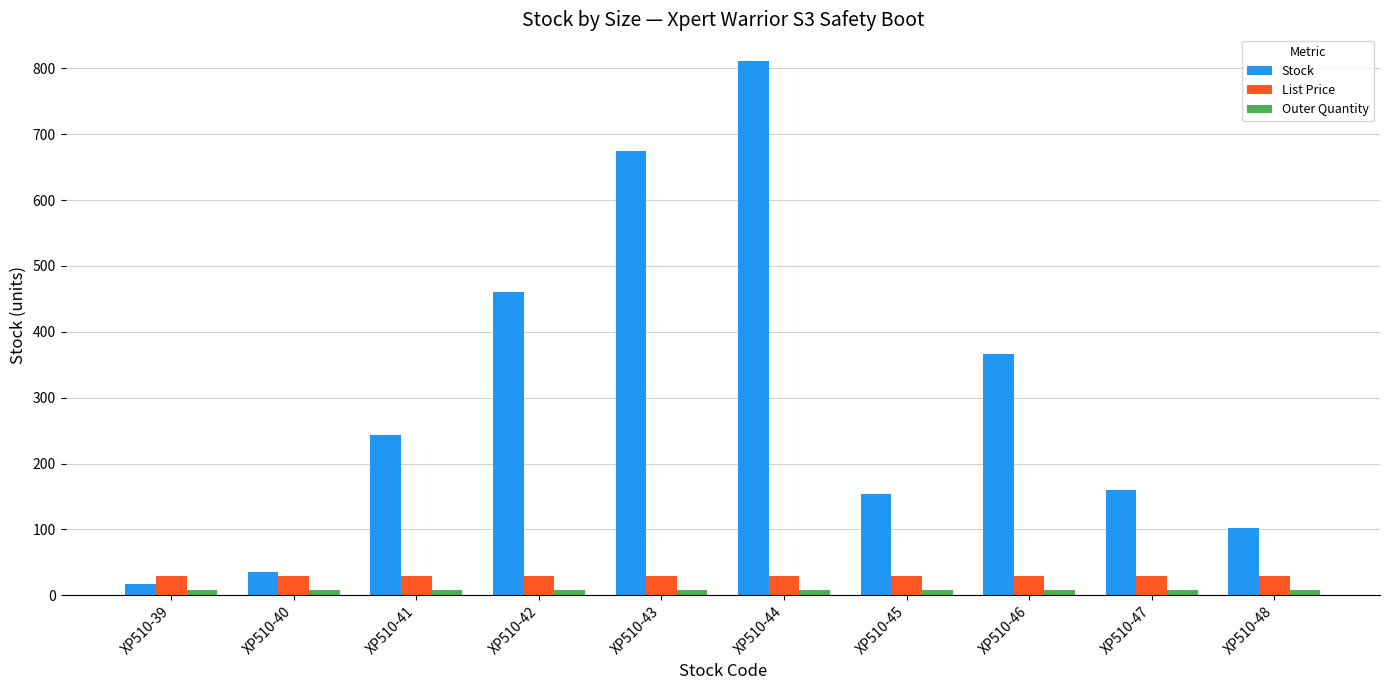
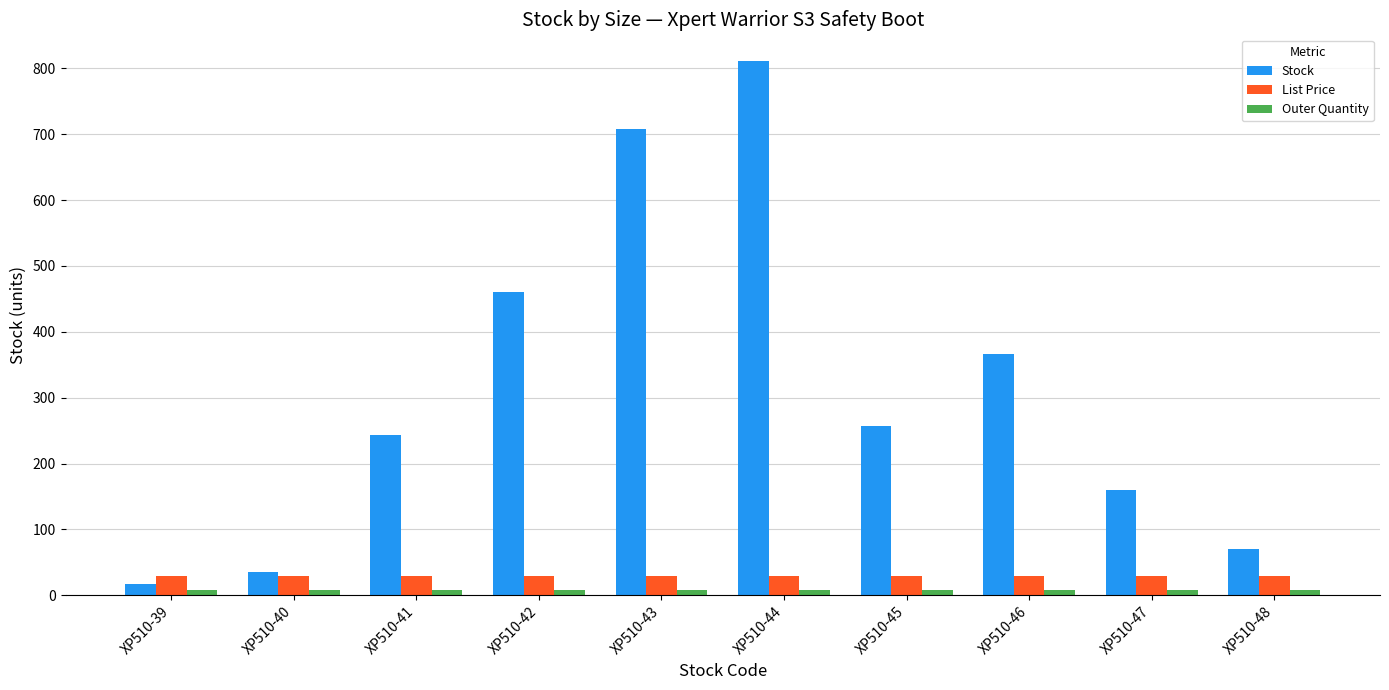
  {
    "Stock": {
      "XP510-39": 20,
      "XP510-40": 40,
      "XP510-41": 240,
      "XP510-42": 460,
-     "XP510-43": 680,
+     "XP510-43": 710,
      "XP510-44": 810,
-     "XP510-45": 150,
+     "XP510-45": 260,
      "XP510-46": 370,
      "XP510-47": 160,
-     "XP510-48": 100
+     "XP510-48": 70
    },
    "List Price": {
      "XP510-39": 30,
      "XP510-40": 30,
      "XP510-41": 30,
      "XP510-42": 30,
      "XP510-43": 30,
      "XP510-44": 30,
      "XP510-45": 30,
      "XP510-46": 30,
      "XP510-47": 30,
      "XP510-48": 30
    },
    "Outer Quantity": {
      "XP510-39": 10,
      "XP510-40": 10,
      "XP510-41": 10,
      "XP510-42": 10,
      "XP510-43": 10,
      "XP510-44": 10,
      "XP510-45": 10,
      "XP510-46": 10,
      "XP510-47": 10,
      "XP510-48": 10
    }
  }
